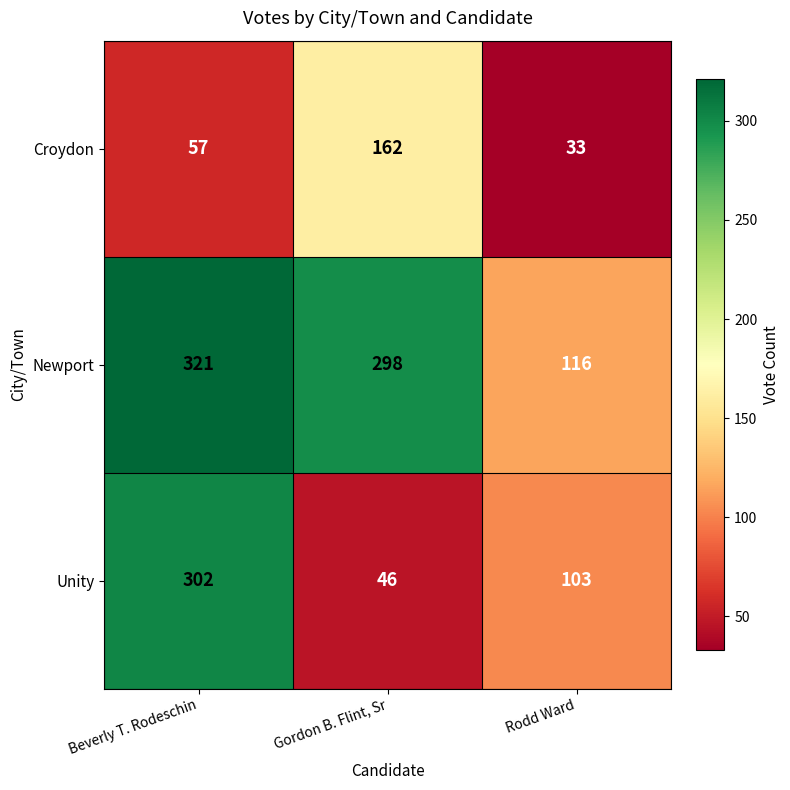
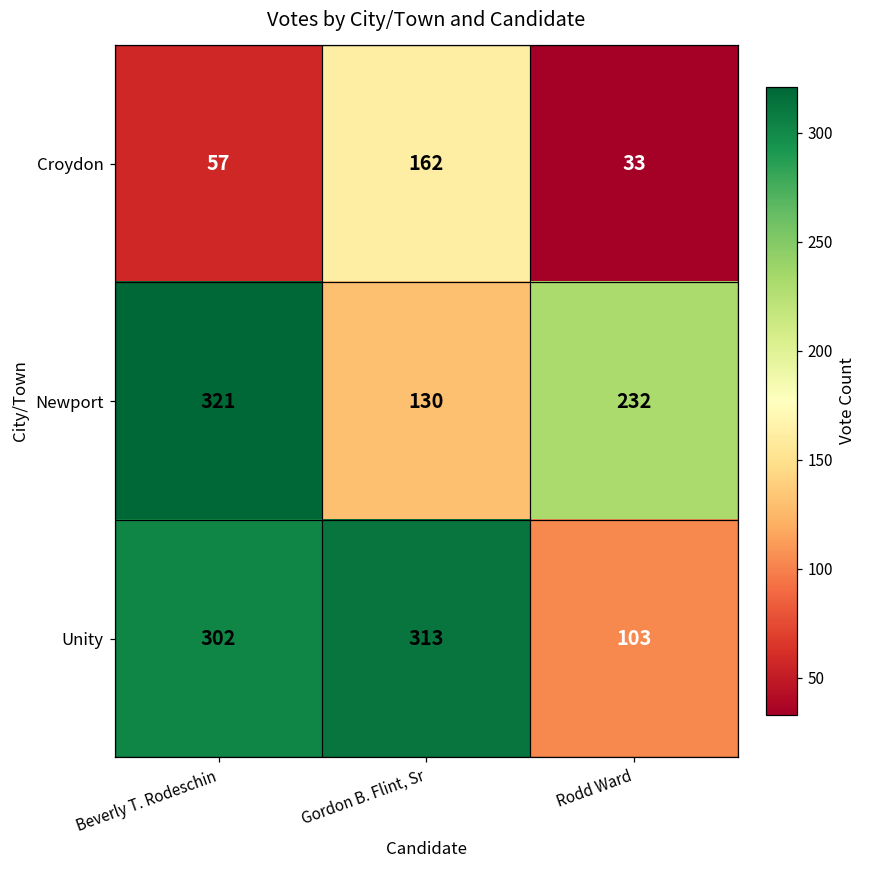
  {
    "Croydon": {
      "Beverly T. Rodeschin": 57,
      "Gordon B. Flint, Sr": 162,
      "Rodd Ward": 33
    },
    "Newport": {
      "Beverly T. Rodeschin": 321,
-     "Gordon B. Flint, Sr": 298,
-     "Rodd Ward": 116
+     "Gordon B. Flint, Sr": 130,
+     "Rodd Ward": 232
    },
    "Unity": {
      "Beverly T. Rodeschin": 302,
-     "Gordon B. Flint, Sr": 46,
+     "Gordon B. Flint, Sr": 313,
      "Rodd Ward": 103
    }
  }
